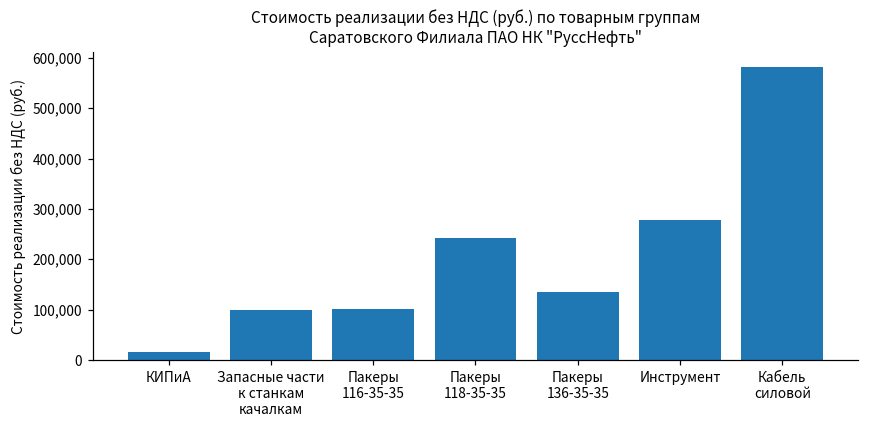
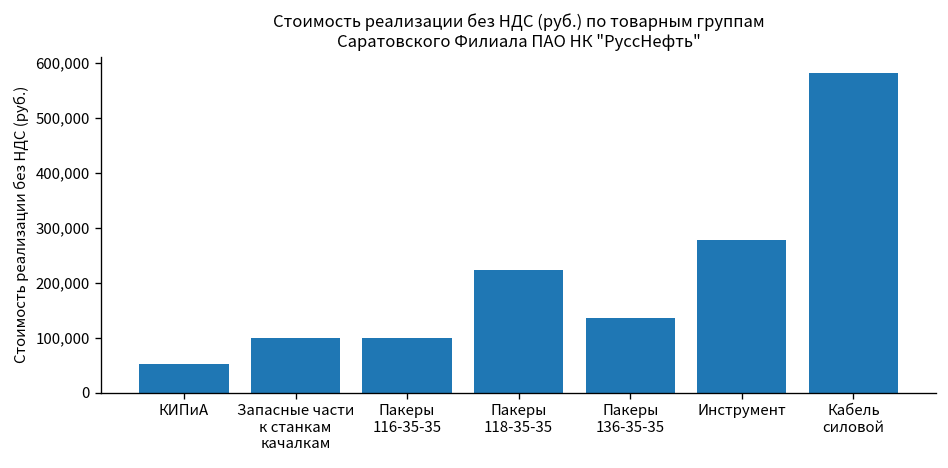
  {
-   "КИПиА": "20,000",
+   "КИПиА": "50,000",
    "Запасные части к станкам качалкам": "100,000",
    "Пакеры 116-35-35": "100,000",
-   "Пакеры 118-35-35": "240,000",
+   "Пакеры 118-35-35": "220,000",
    "Пакеры 136-35-35": "140,000",
    "Инструмент": "280,000",
    "Кабель силовой": "580,000"
  }
